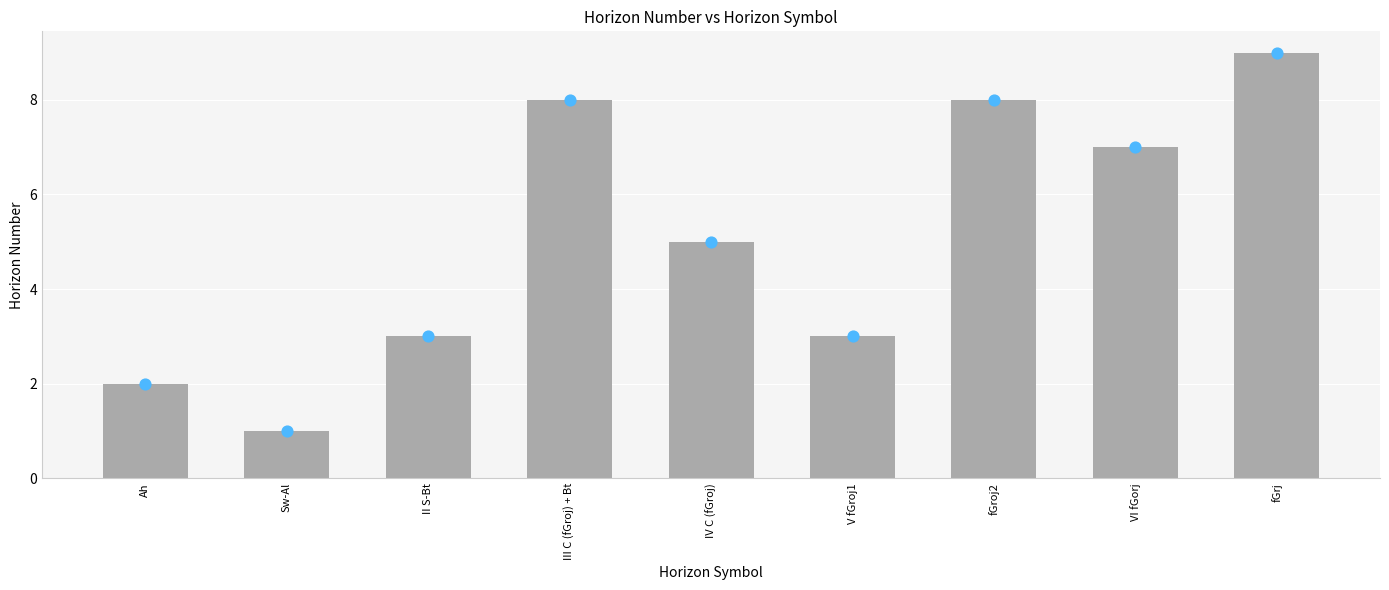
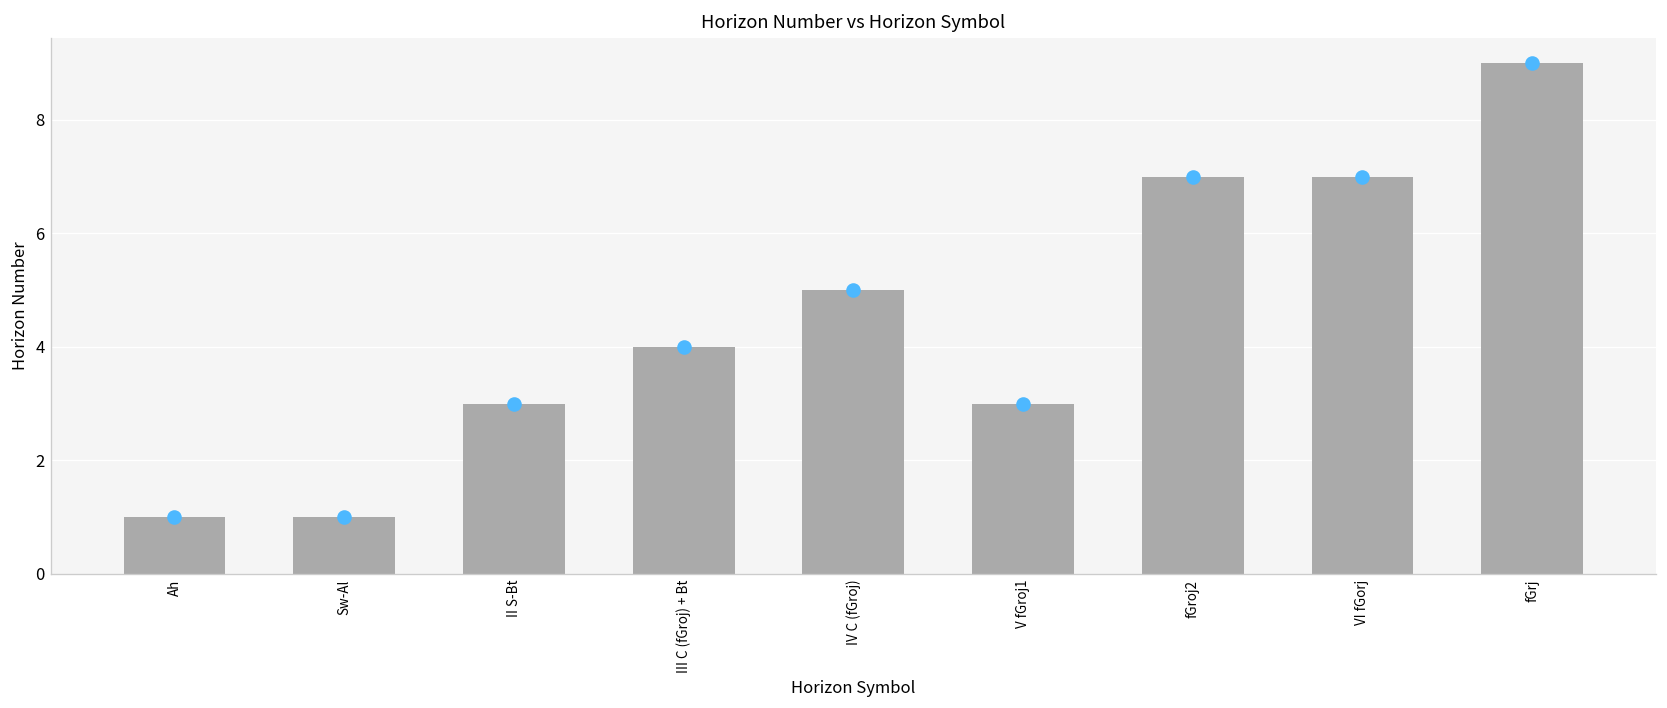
  {
-   "Ah": 2,
+   "Ah": 1,
    "Sw-Al": 1,
    "II S-Bt": 3,
-   "III C (fGroj) + Bt": 8,
+   "III C (fGroj) + Bt": 4,
    "IV C (fGroj)": 5,
    "V fGroj1": 3,
-   "fGroj2": 8,
+   "fGroj2": 7,
    "VI fGorj": 7,
    "fGrj": 9
  }
